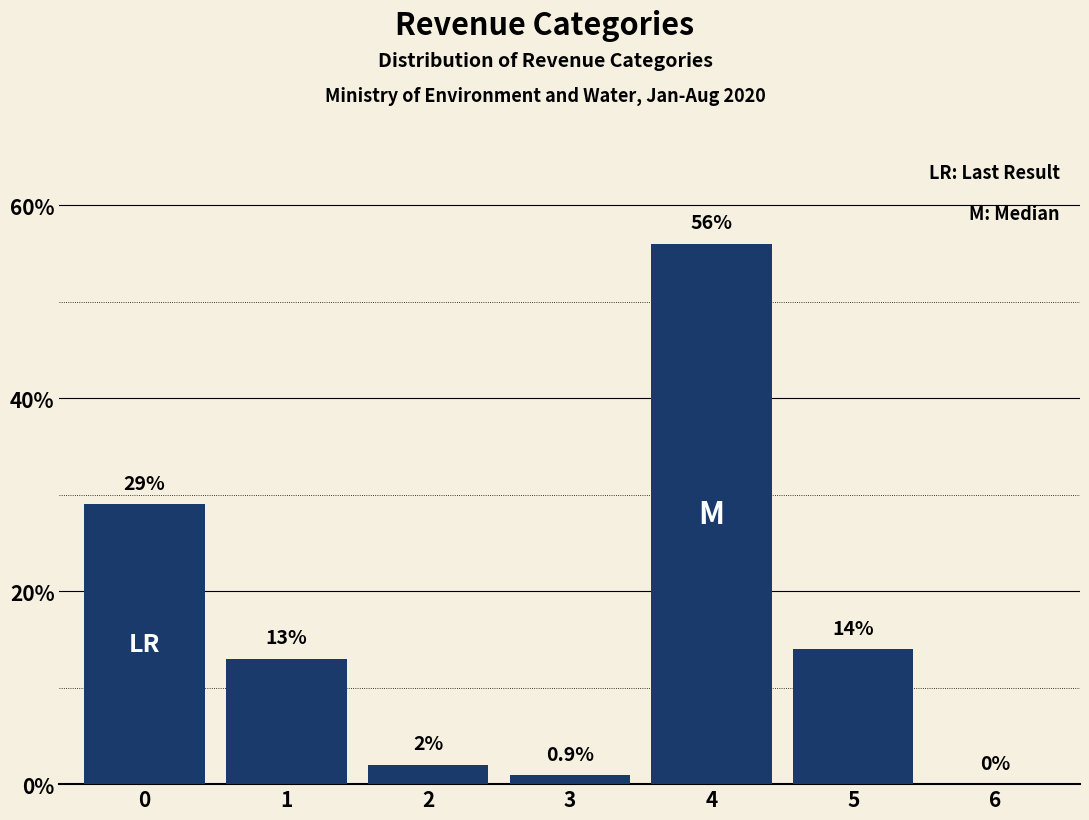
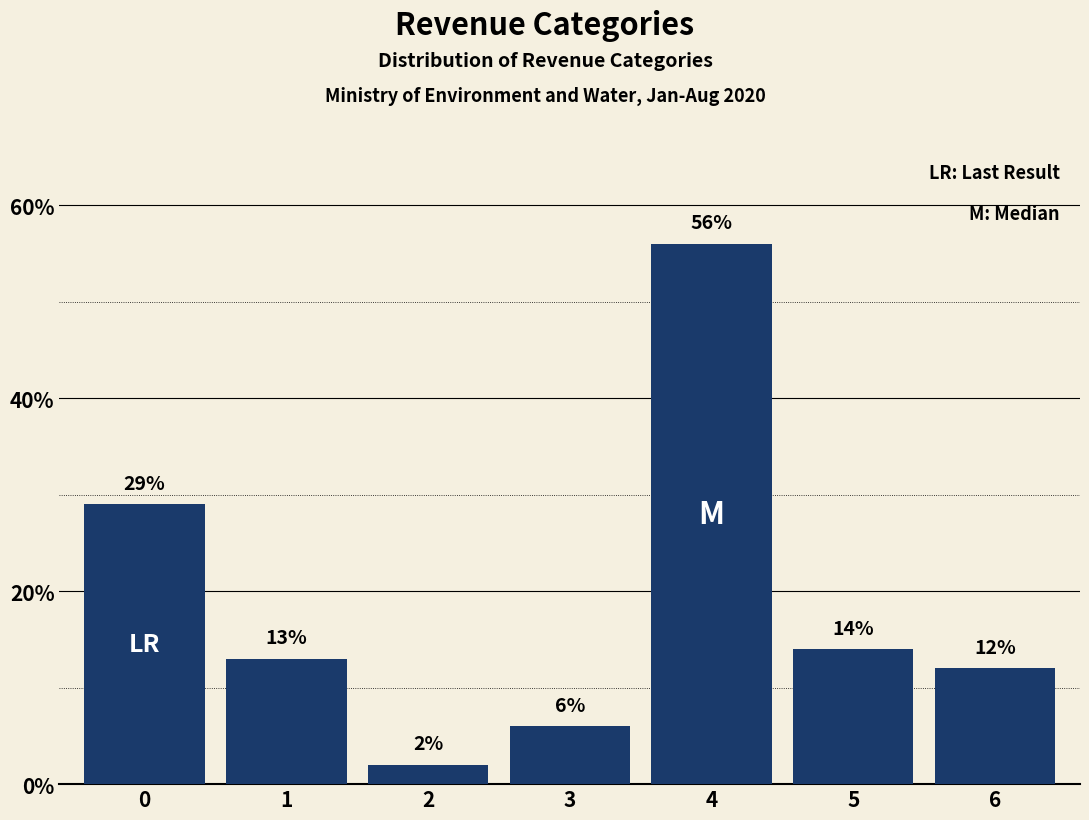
  {
    "0": "29%",
    "1": "13%",
    "2": "2%",
-   "3": "0.9%",
+   "3": "6%",
    "4": "56%",
    "5": "14%",
-   "6": "0%"
+   "6": "12%"
  }
